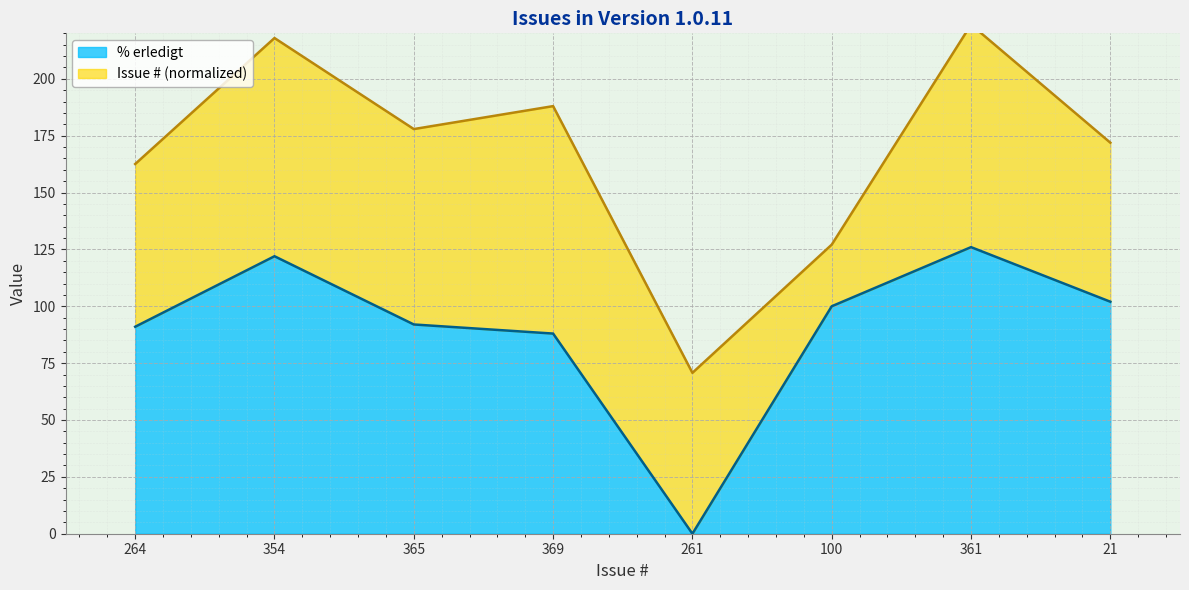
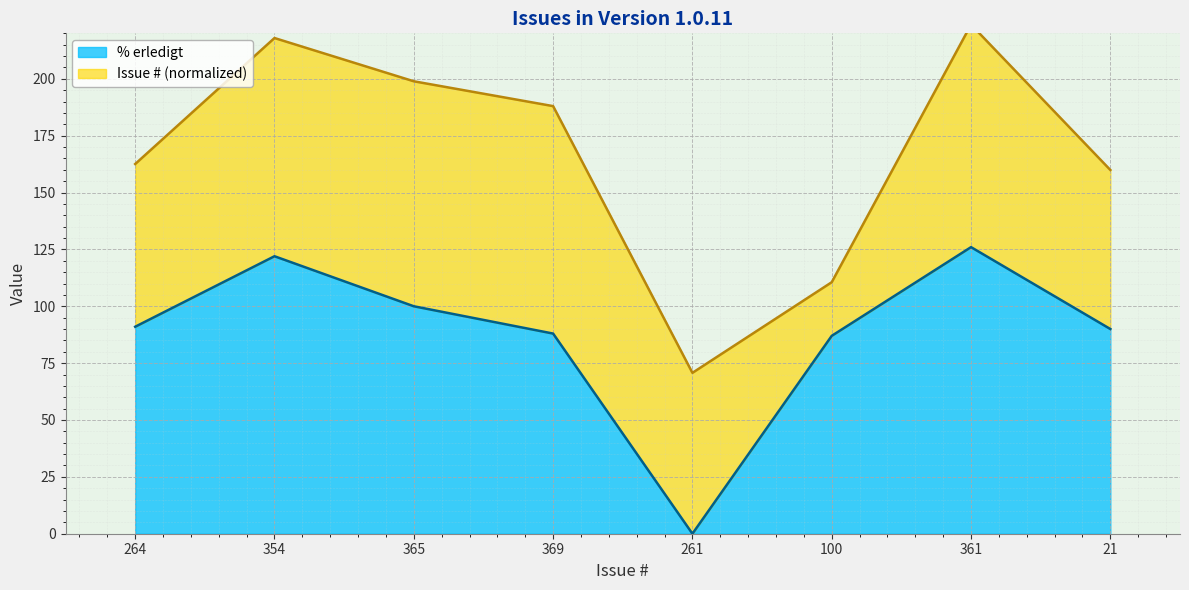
  {
    "% erledigt": {
      "264": 91,
      "354": 122,
-     "365": 92,
+     "365": 100,
      "369": 88,
      "261": 0,
-     "100": 100,
+     "100": 87,
      "361": 126,
-     "21": 102
+     "21": 90
    },
    "Issue # (normalized)": {
      "264": 72,
      "354": 96,
-     "365": 86,
+     "365": 99,
      "369": 100,
      "261": 71,
-     "100": 27,
+     "100": 24,
      "21": 70
    }
  }
